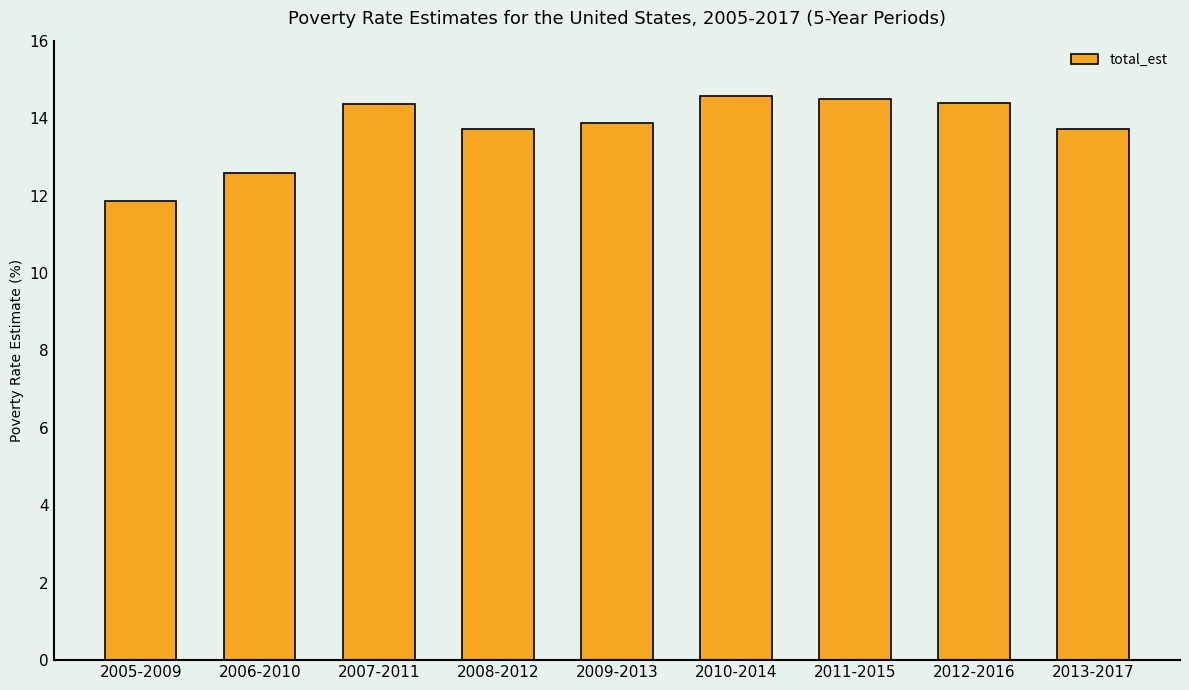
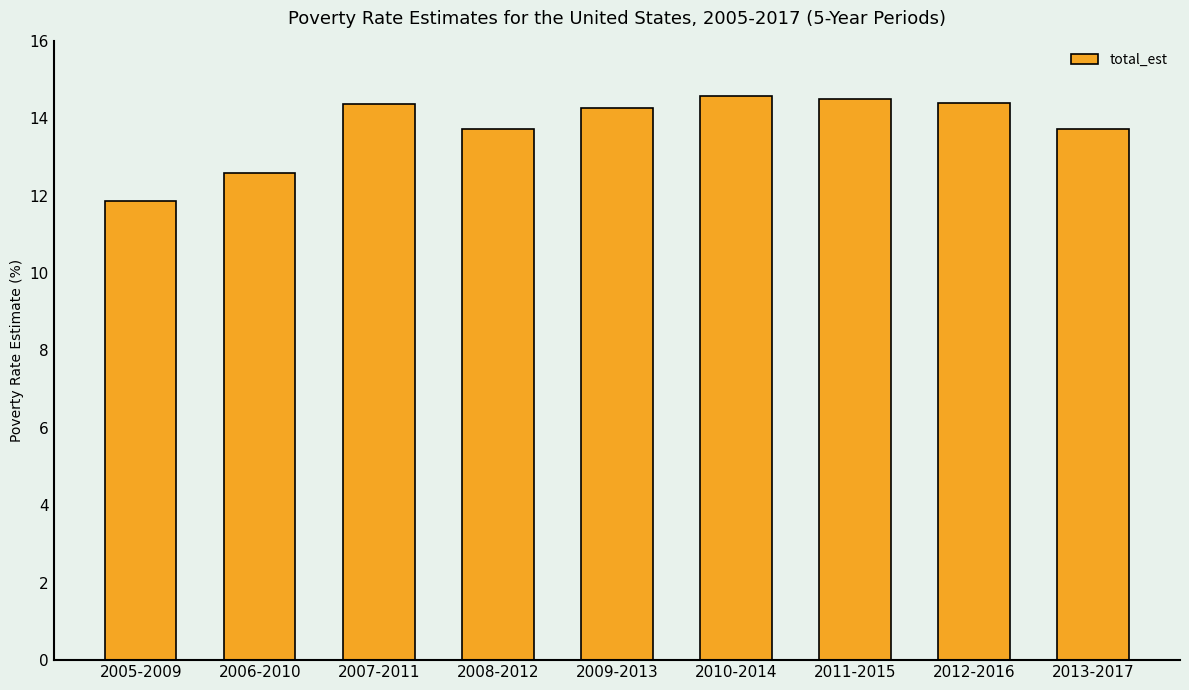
  {
    "2005-2009": 11.9,
    "2006-2010": 12.6,
    "2007-2011": 14.4,
    "2008-2012": 13.7,
-   "2009-2013": 13.9,
+   "2009-2013": 14.3,
    "2010-2014": 14.6,
    "2011-2015": 14.5,
    "2012-2016": 14.4,
    "2013-2017": 13.7
  }
